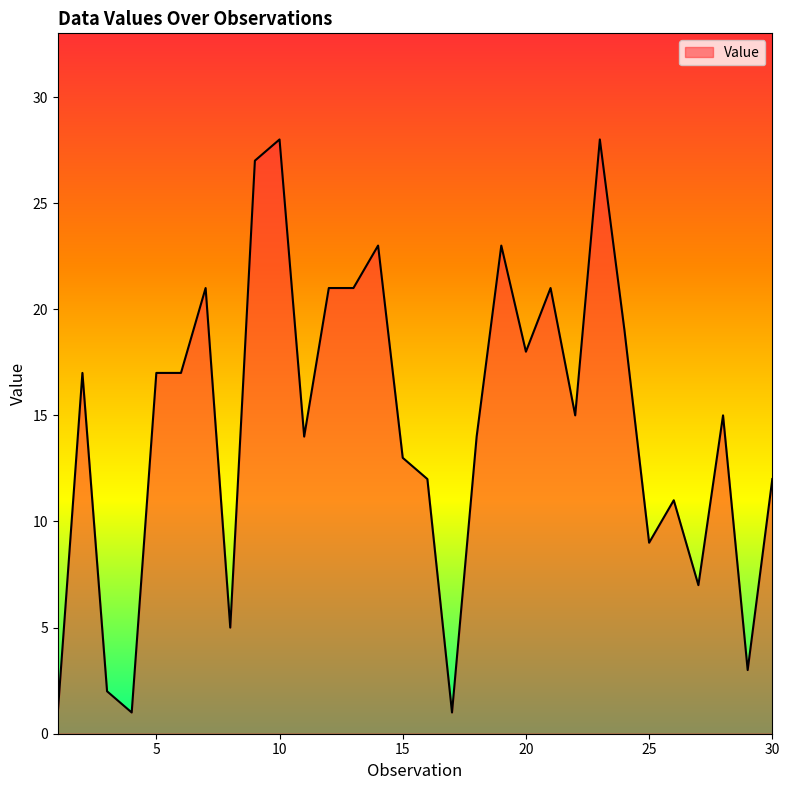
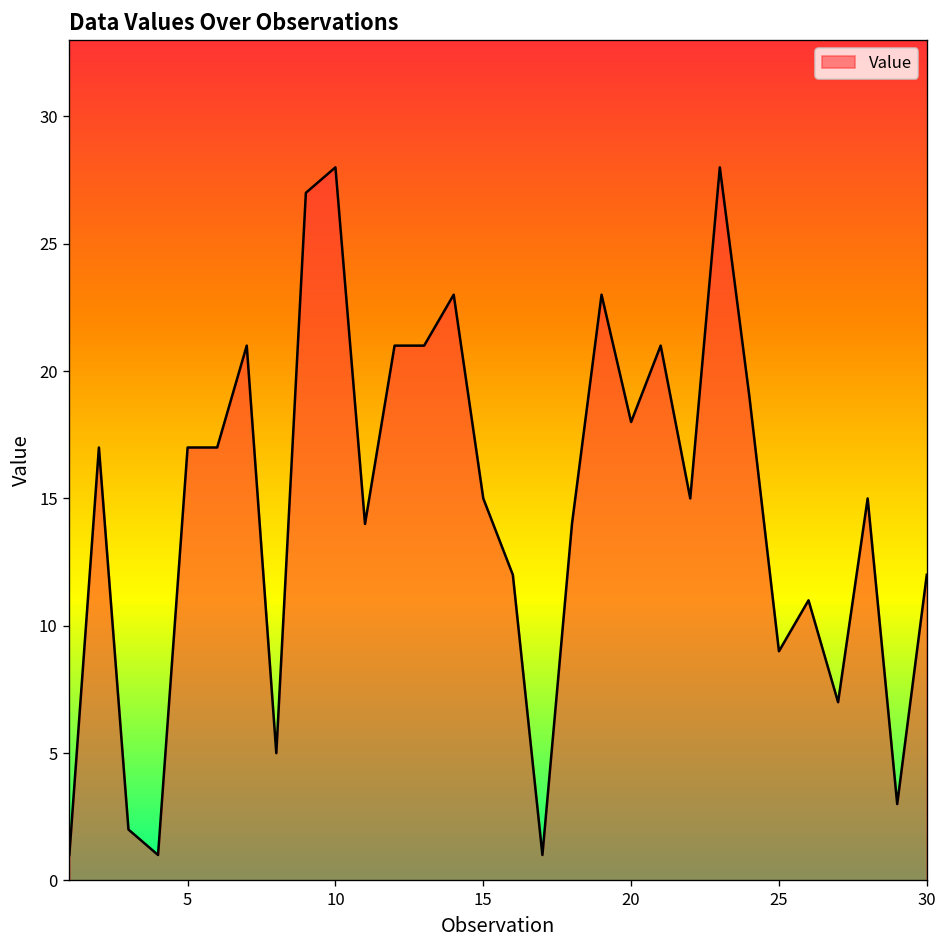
  {
    "5": 17,
    "10": 28,
-   "15": 13,
+   "15": 15,
    "20": 18,
    "25": 9,
    "30": 12
  }
